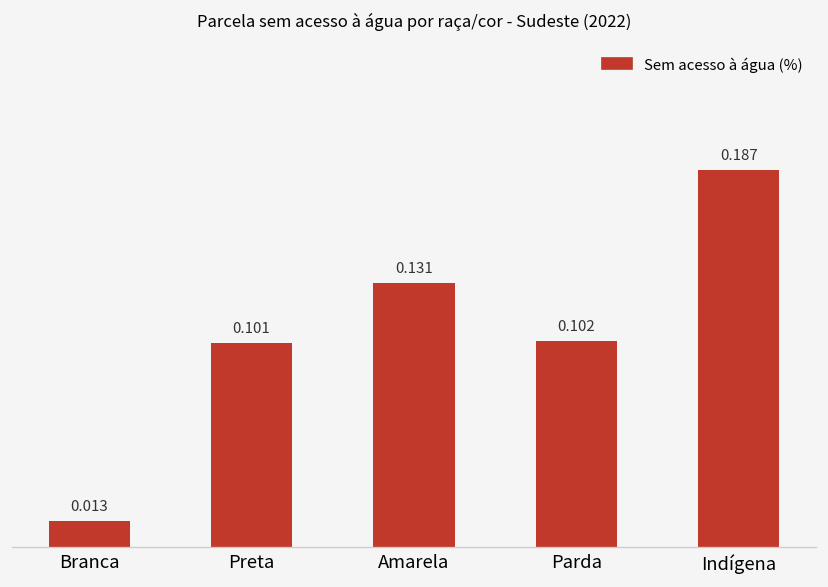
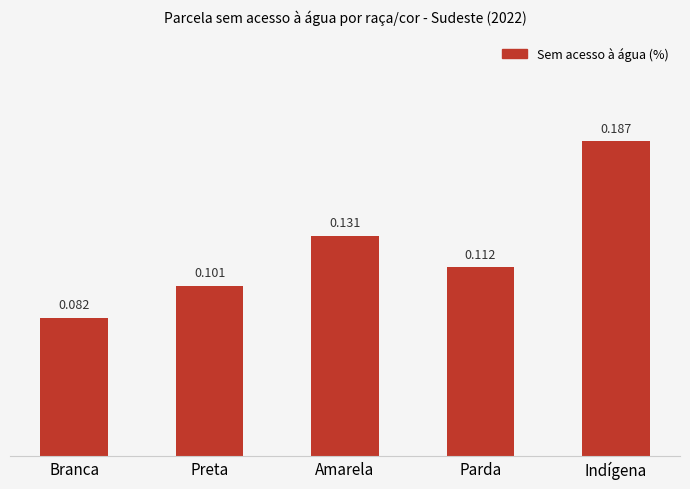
  {
-   "Branca": 0.013,
+   "Branca": 0.082,
    "Preta": 0.101,
    "Amarela": 0.131,
-   "Parda": 0.102,
+   "Parda": 0.112,
    "Indígena": 0.187
  }
